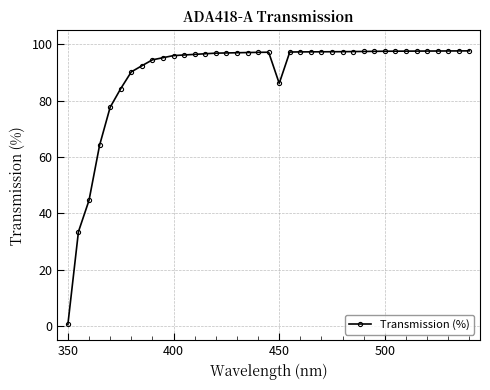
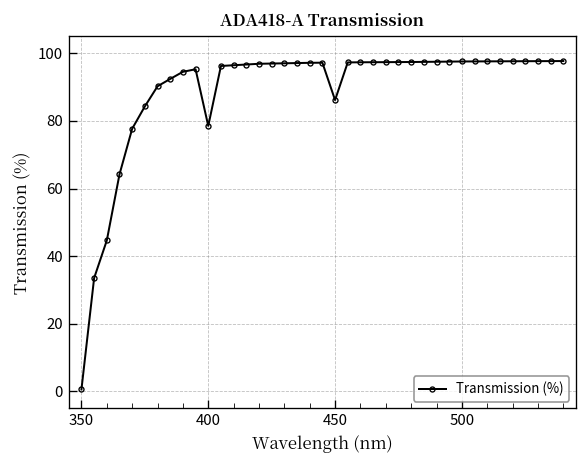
  {
    "350": 1,
-   "400": 96,
+   "400": 79,
    "450": 86,
    "500": 98
  }
